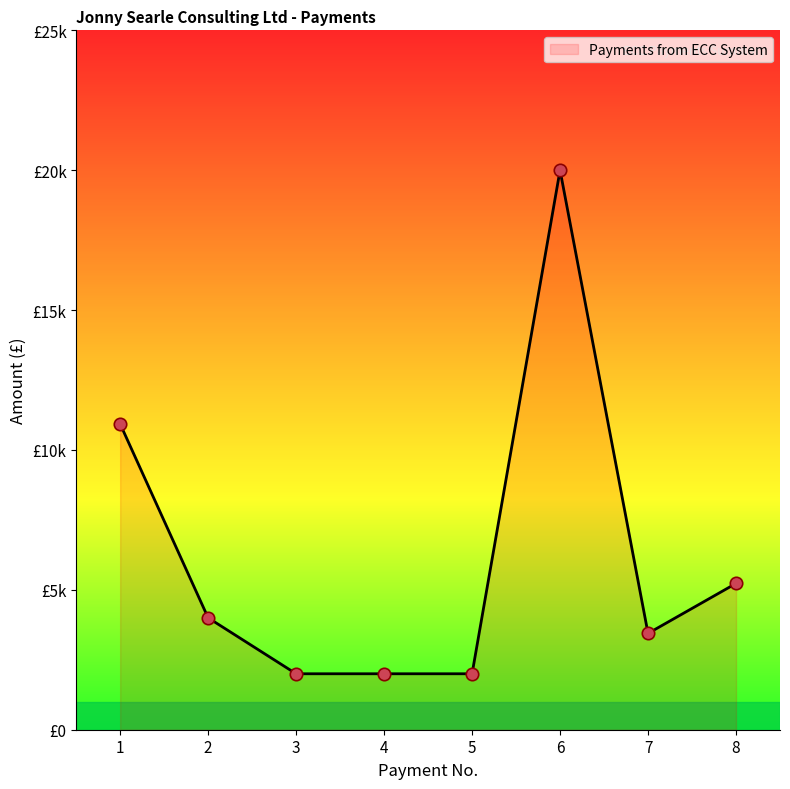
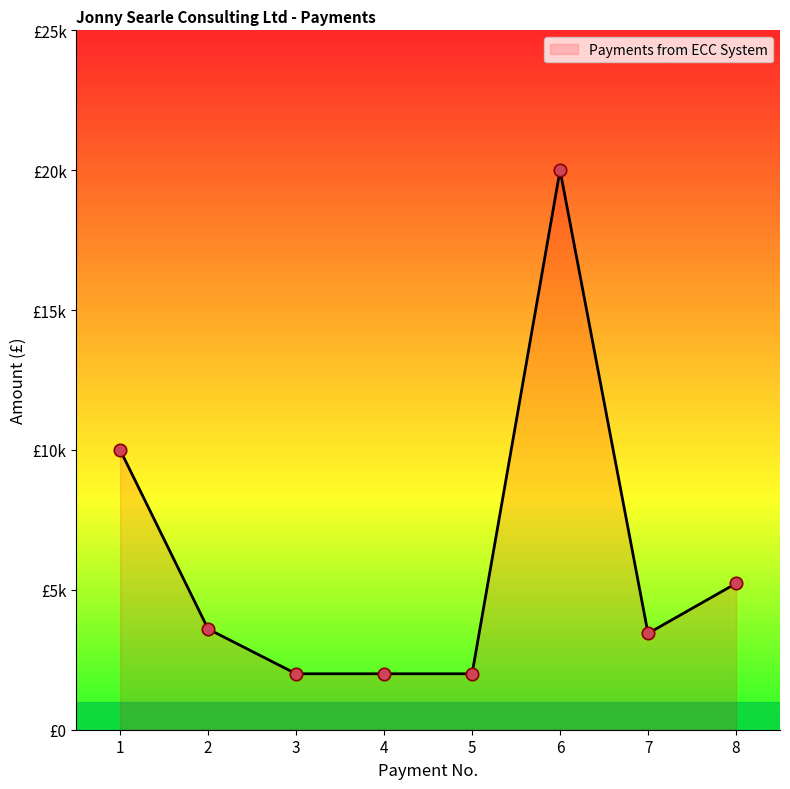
  {
-   "1": "£10900",
-   "2": "£4000",
+   "1": "£10000",
+   "2": "£3600",
    "3": "£2000",
    "4": "£2000",
    "5": "£2000",
    "6": "£20000",
    "7": "£3400",
    "8": "£5200"
  }
